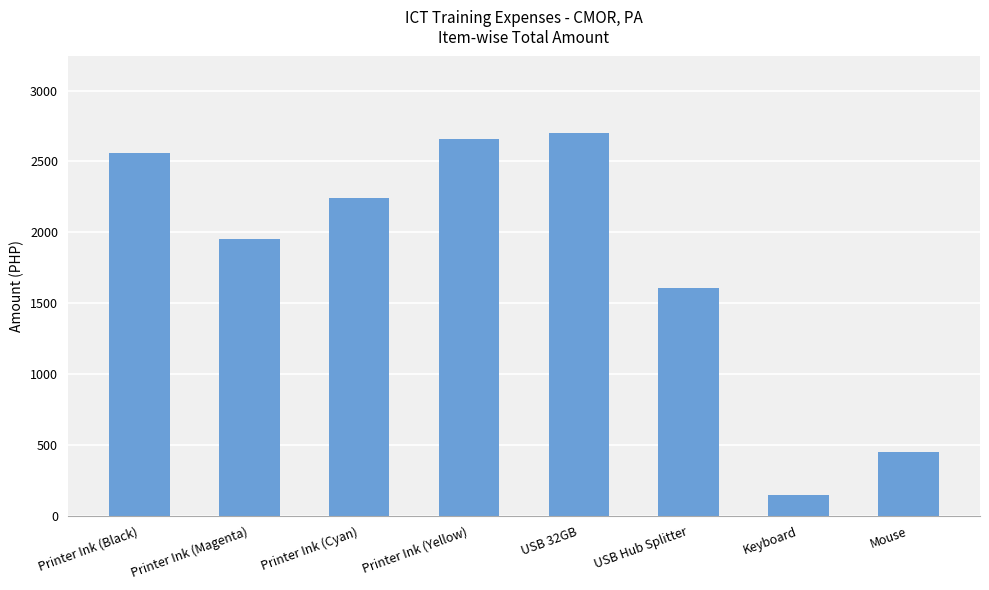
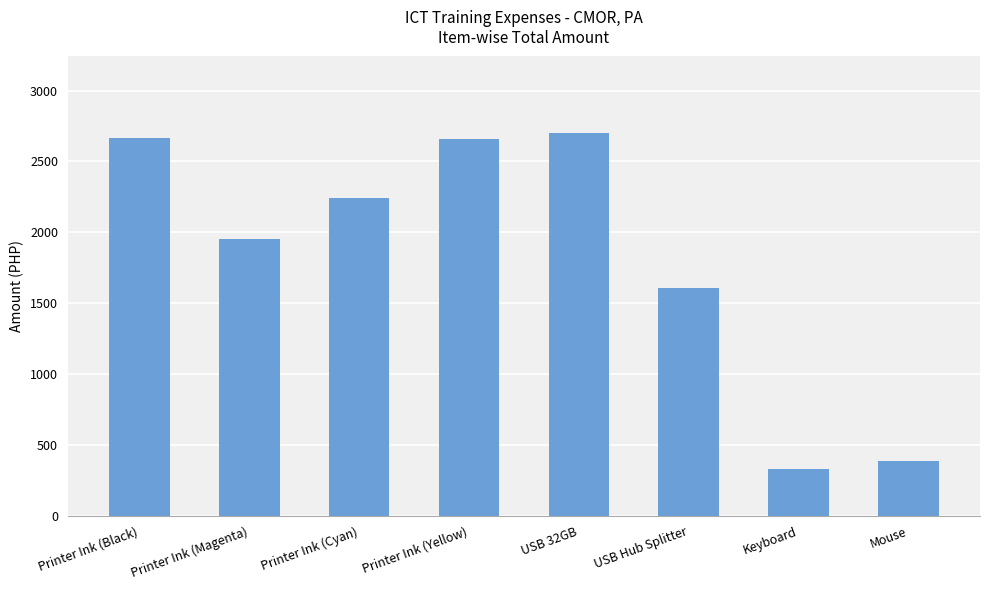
  {
-   "Printer Ink (Black)": 2560,
+   "Printer Ink (Black)": 2670,
    "Printer Ink (Magenta)": 1950,
    "Printer Ink (Cyan)": 2240,
    "Printer Ink (Yellow)": 2660,
    "USB 32GB": 2700,
    "USB Hub Splitter": 1610,
-   "Keyboard": 140,
-   "Mouse": 450
+   "Keyboard": 330,
+   "Mouse": 390
  }
